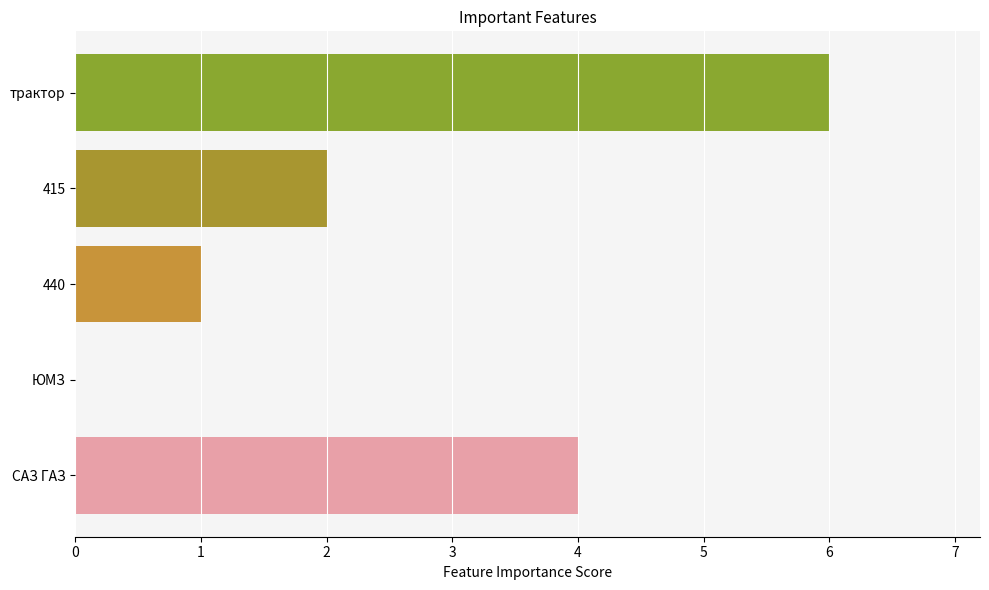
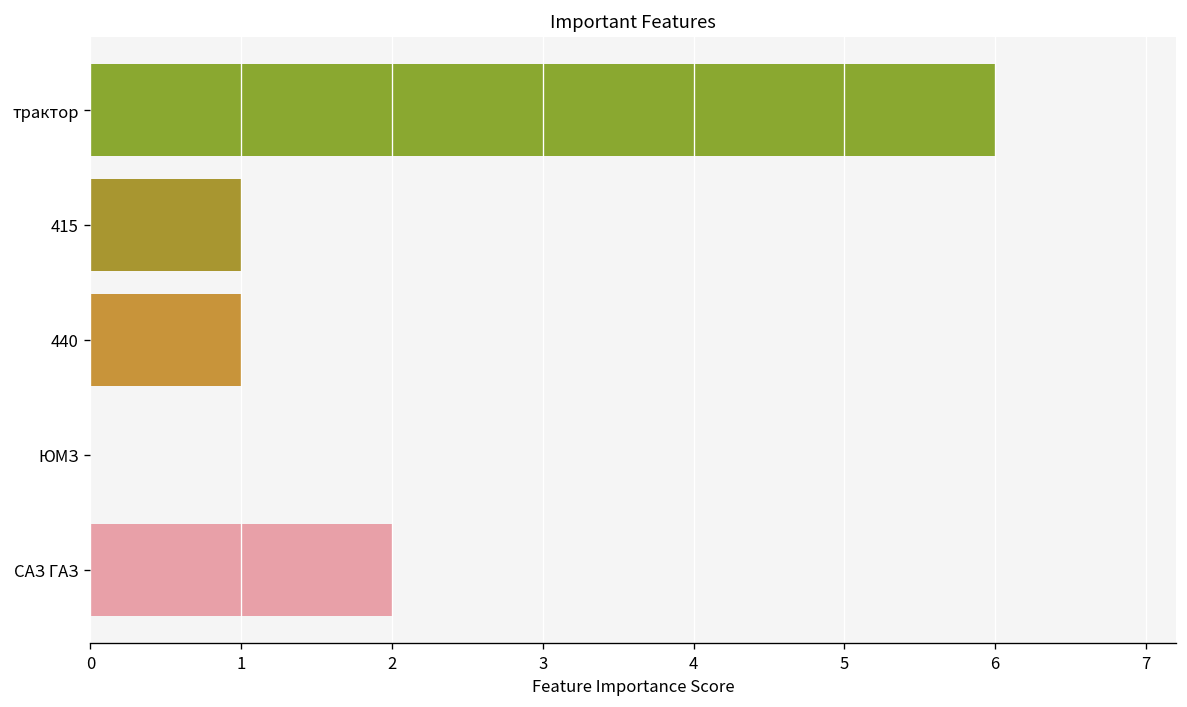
  {
    "трактор": 6,
-   "415": 2,
+   "415": 1,
    "440": 1,
    "ЮМЗ": 0,
-   "САЗ ГАЗ": 4
+   "САЗ ГАЗ": 2
  }
